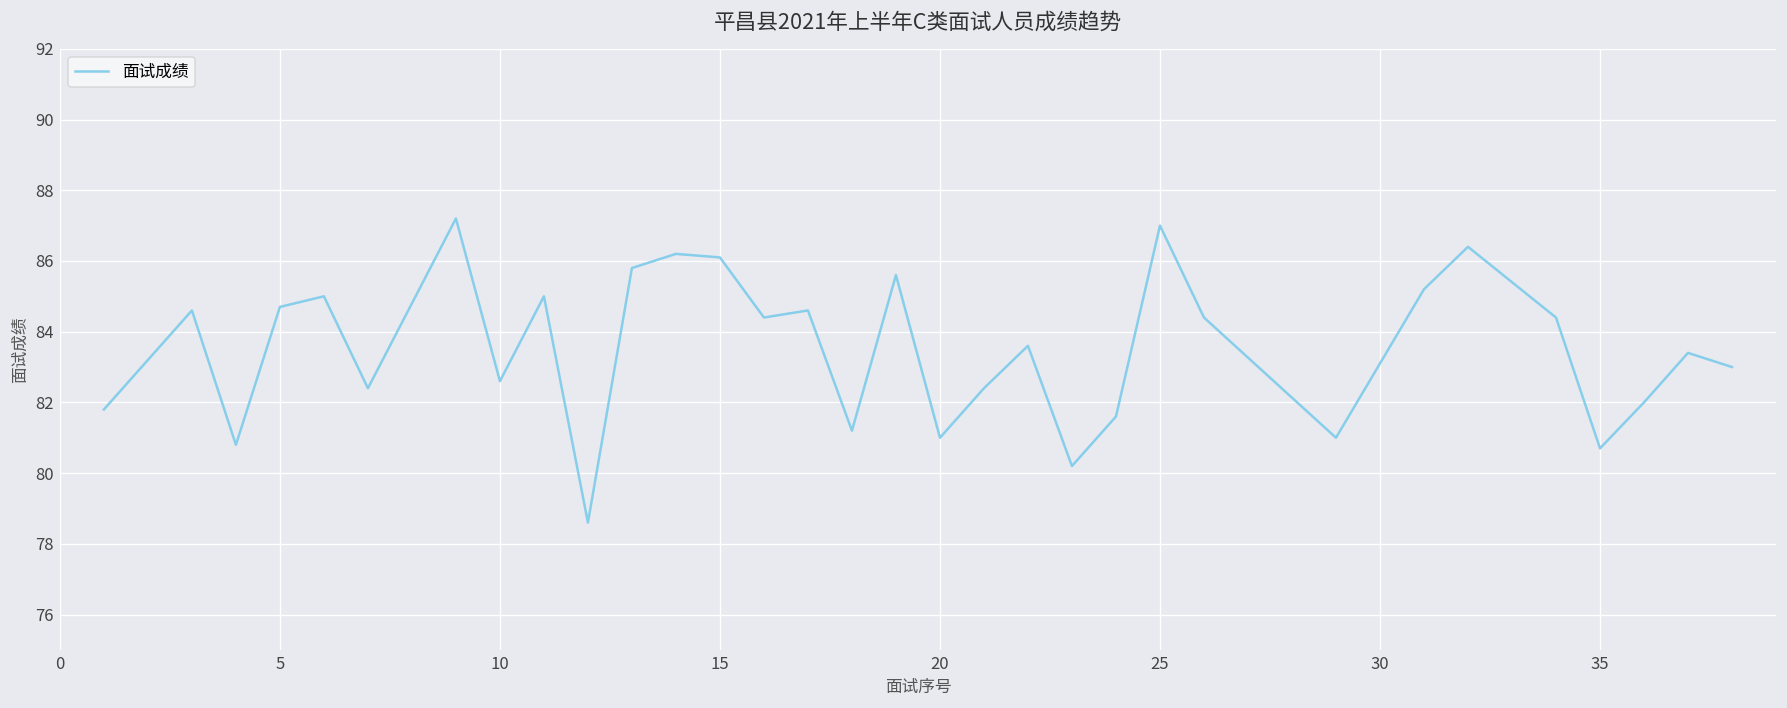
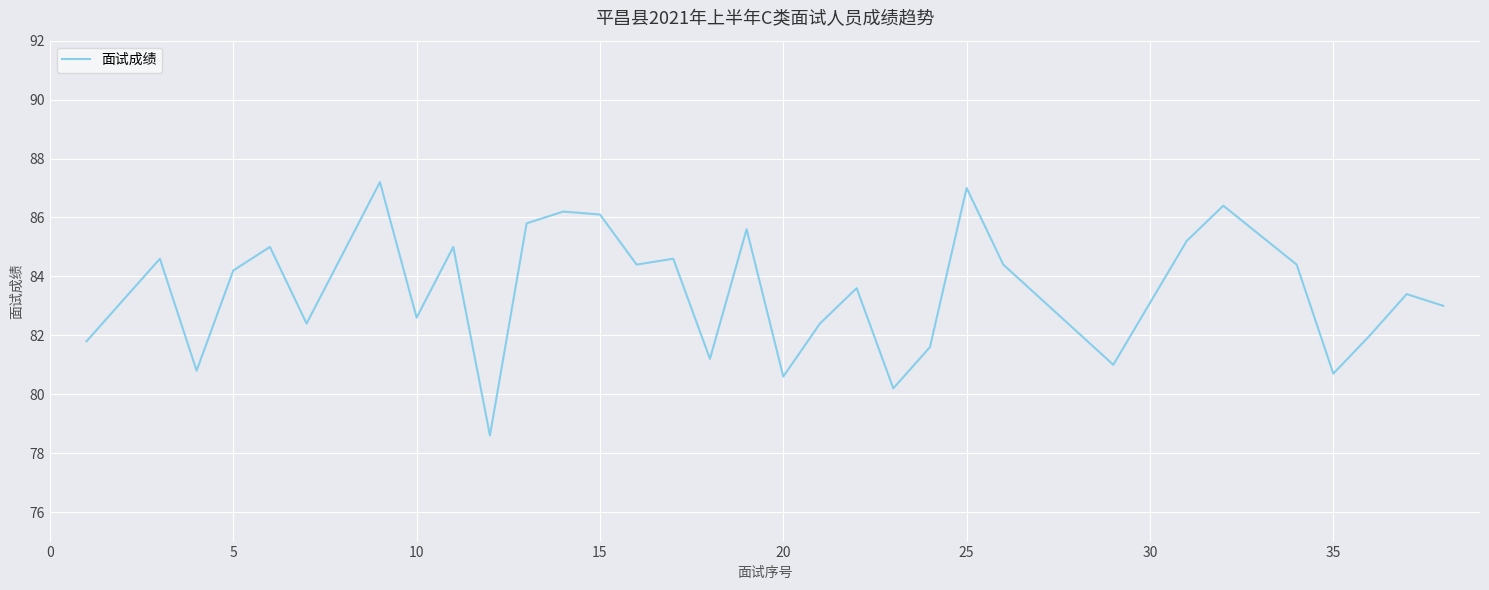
  {
-   "5": 84.7,
+   "5": 84.2,
    "10": 82.6,
    "15": 86.1,
-   "20": 81.0,
+   "20": 80.6,
    "25": 87.0,
    "35": 80.7
  }
